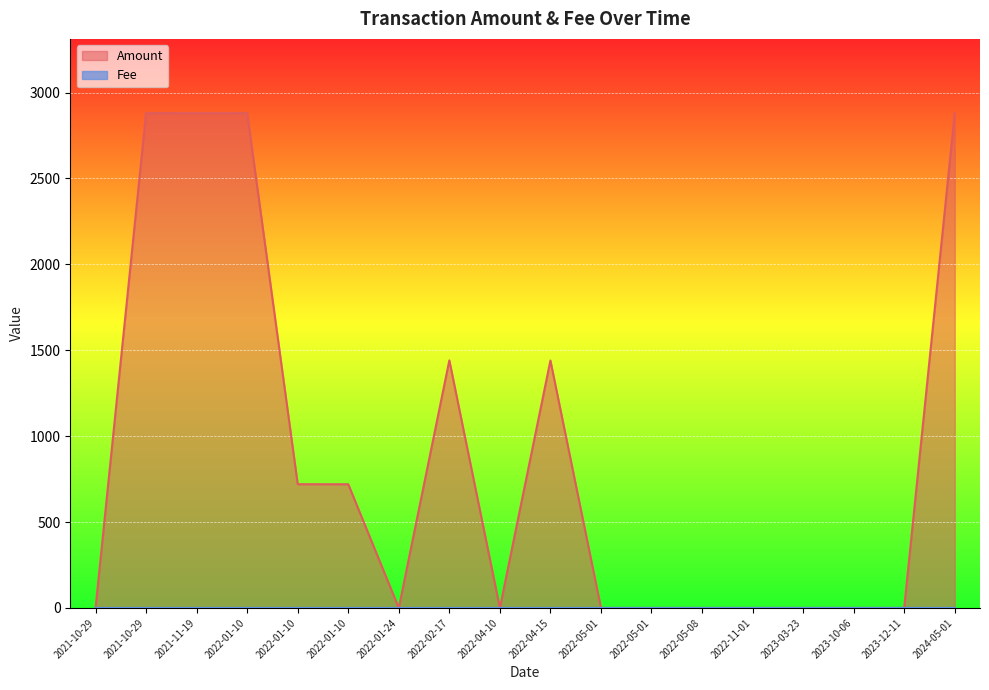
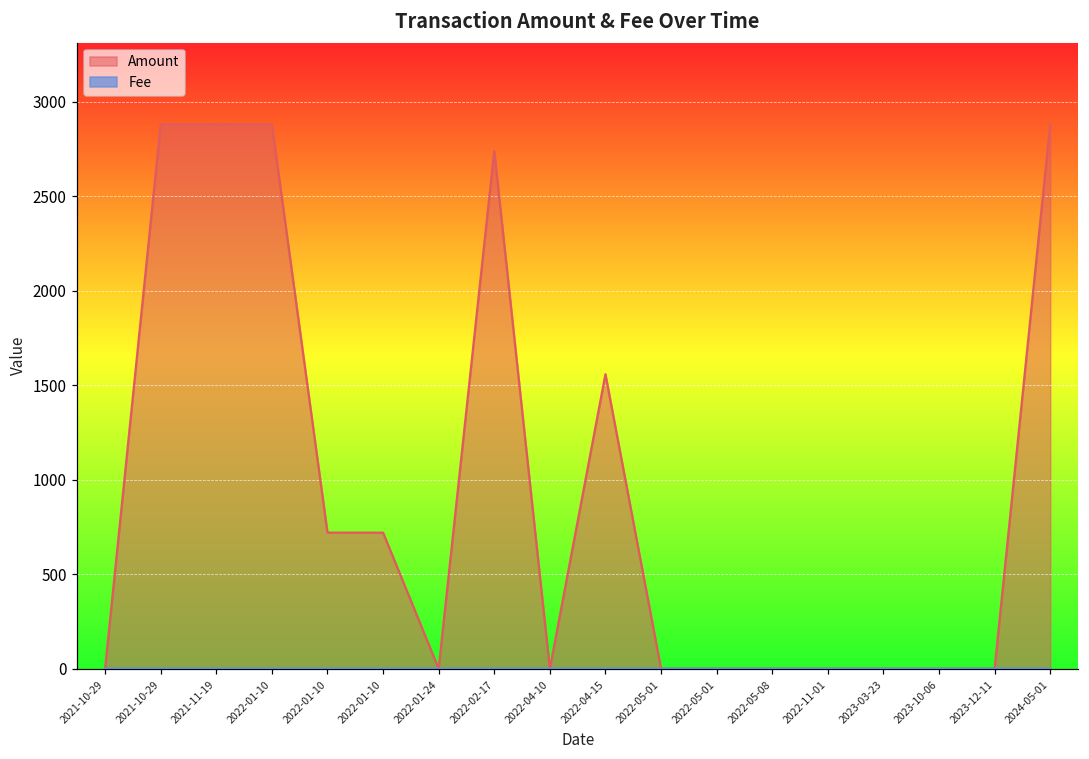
  {
    "Amount": {
      "2021-11-19": 2880,
-     "2022-02-17": 1440,
-     "2022-04-15": 1440,
+     "2022-02-17": 2740,
+     "2022-04-15": 1560,
      "2024-05-01": 2880
    },
    "Fee": {
      "2021-11-19": 0,
      "2022-02-17": 0,
      "2022-04-15": 0,
      "2024-05-01": 0
    }
  }
